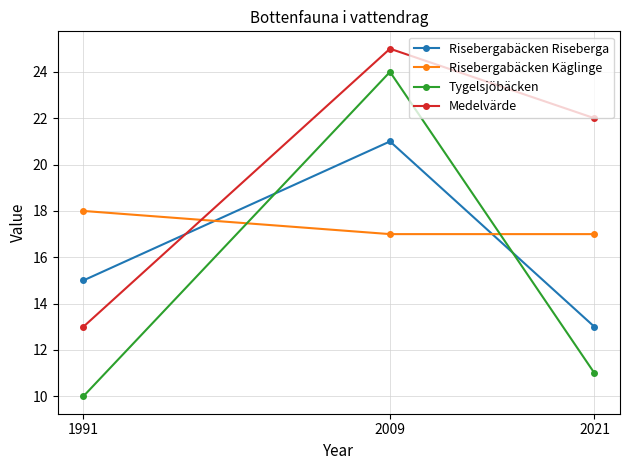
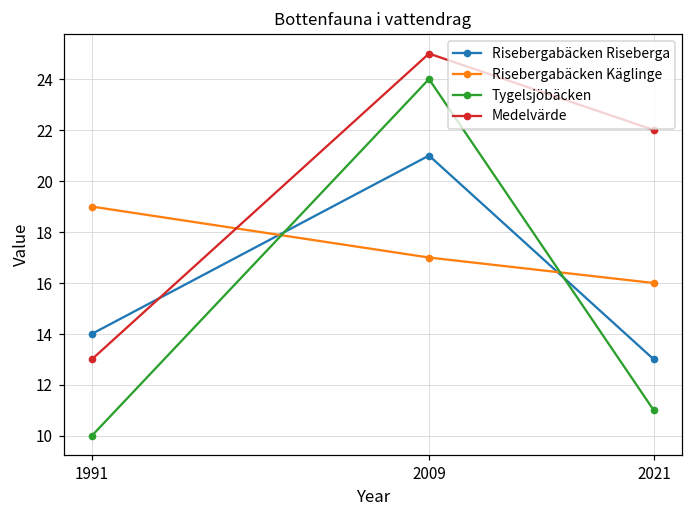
  {
    "Risebergabäcken Riseberga": {
-     "1991": 15,
+     "1991": 14,
      "2009": 21,
      "2021": 13
    },
    "Risebergabäcken Käglinge": {
-     "1991": 18,
+     "1991": 19,
      "2009": 17,
-     "2021": 17
+     "2021": 16
    },
    "Tygelsjöbäcken": {
      "1991": 10,
      "2009": 24,
      "2021": 11
    },
    "Medelvärde": {
      "1991": 13,
      "2009": 25
    }
  }
